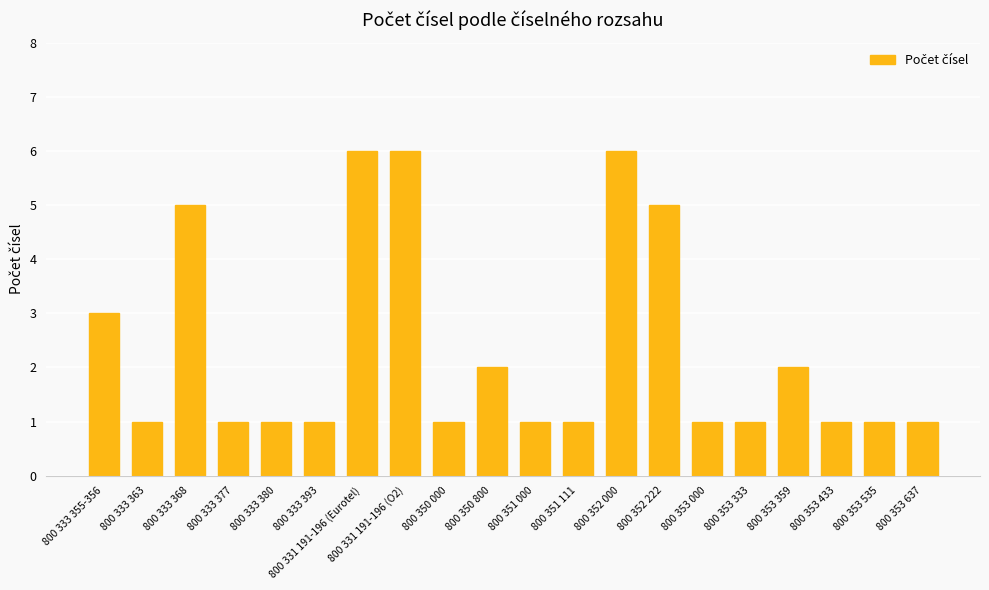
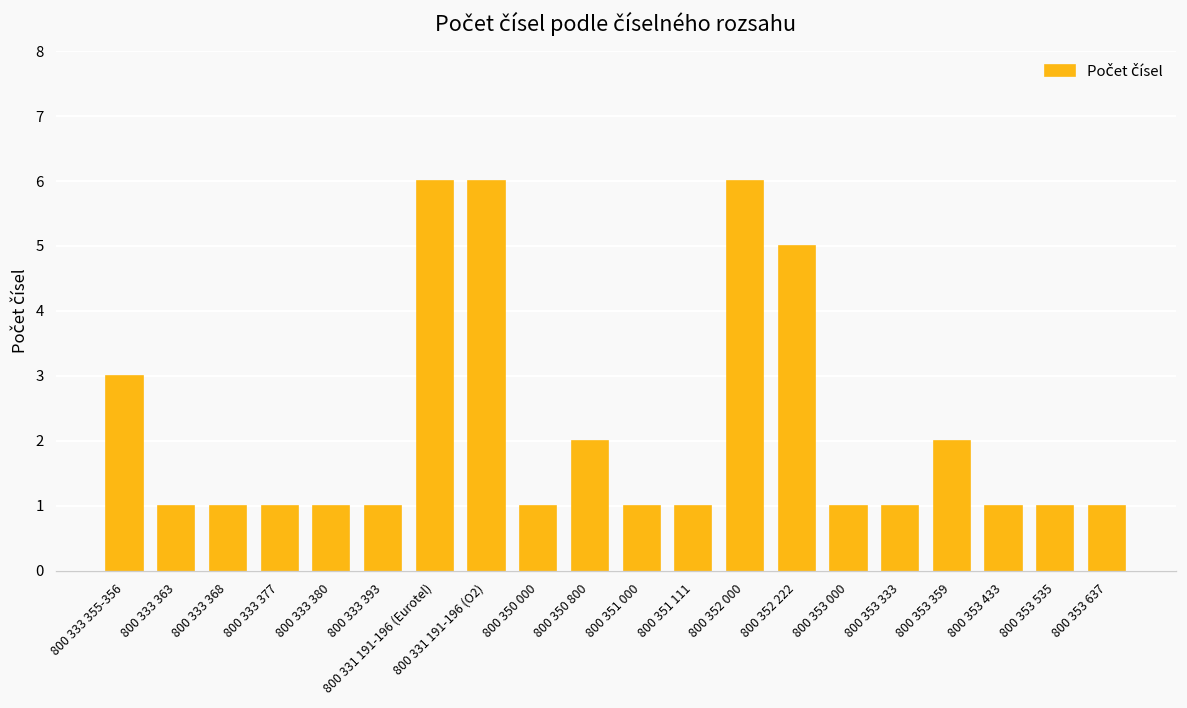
  {
    "800 333 355-356": 3,
    "800 333 363": 1,
-   "800 333 368": 5,
+   "800 333 368": 1,
    "800 333 377": 1,
    "800 333 380": 1,
    "800 333 393": 1,
    "800 331 191-196 (Eurotel)": 6,
    "800 331 191-196 (O2)": 6,
    "800 350 000": 1,
    "800 350 800": 2,
    "800 351 000": 1,
    "800 351 111": 1,
    "800 352 000": 6,
    "800 352 222": 5,
    "800 353 000": 1,
    "800 353 333": 1,
    "800 353 359": 2,
    "800 353 433": 1,
    "800 353 535": 1,
    "800 353 637": 1
  }
